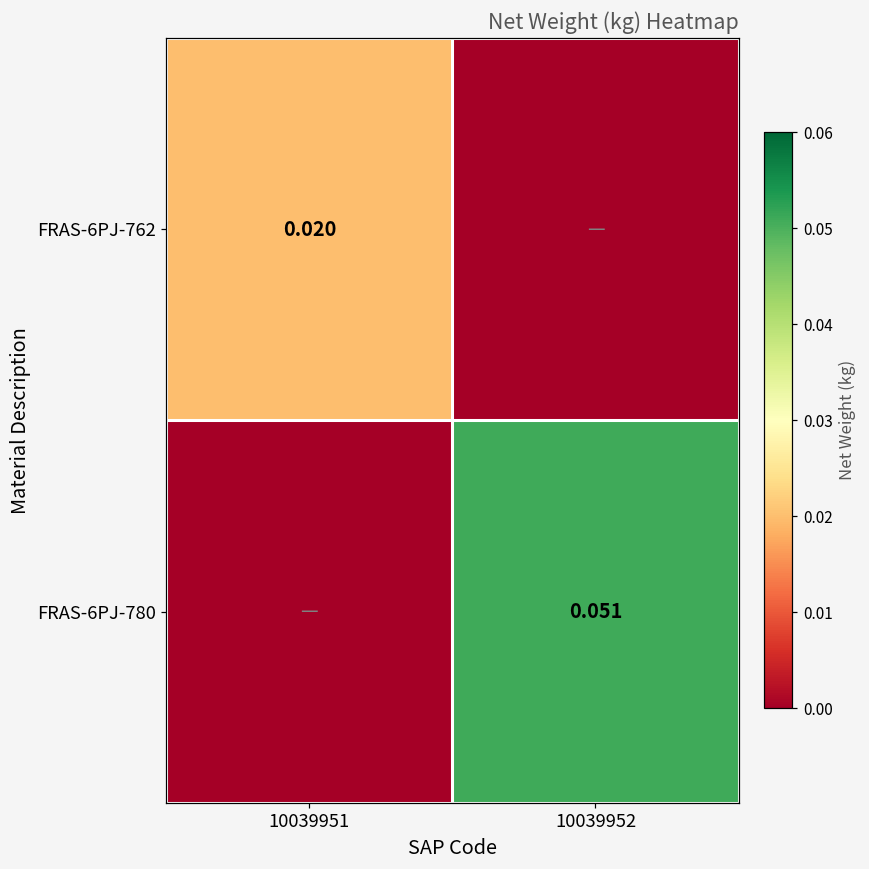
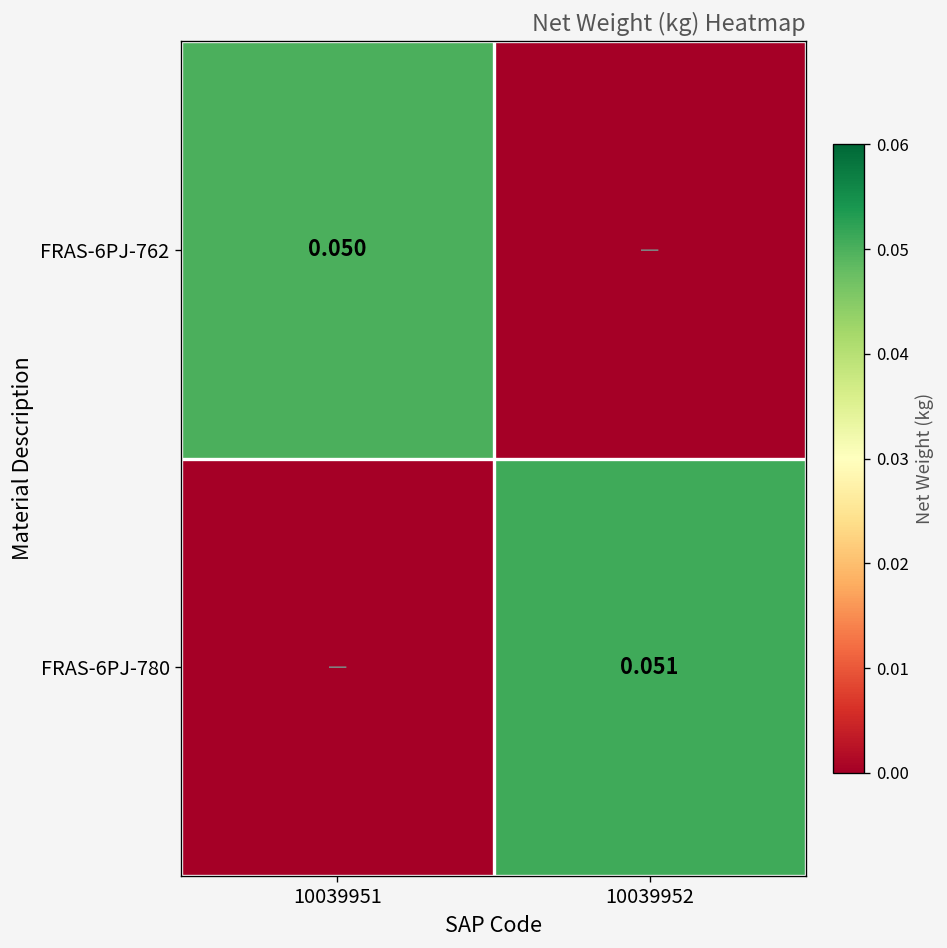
  {
    "FRAS-6PJ-762": {
-     "10039951": 0.020
+     "10039951": 0.050
    },
    "FRAS-6PJ-780": {
      "10039952": 0.051
    }
  }
